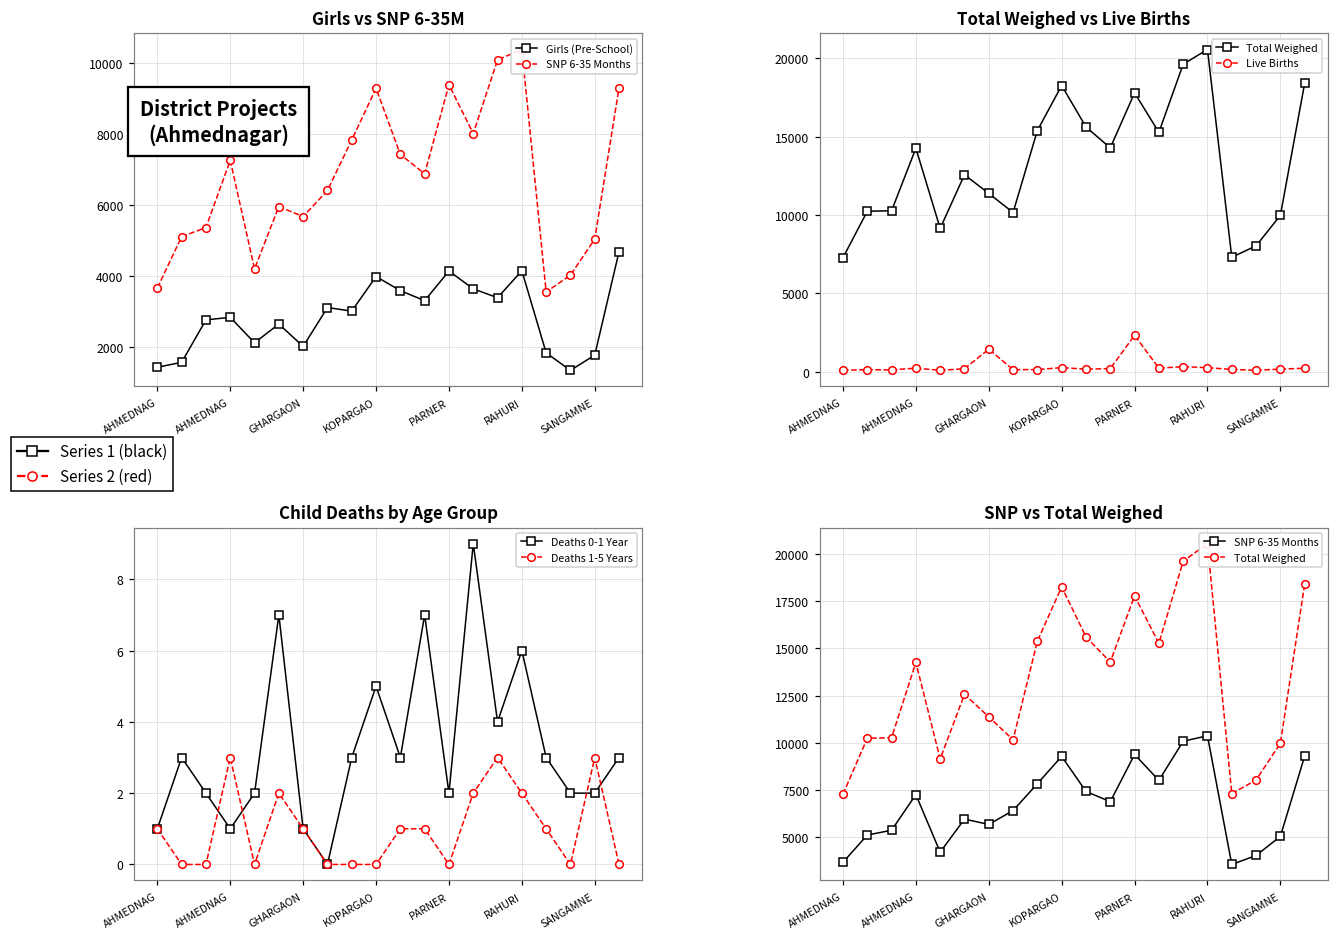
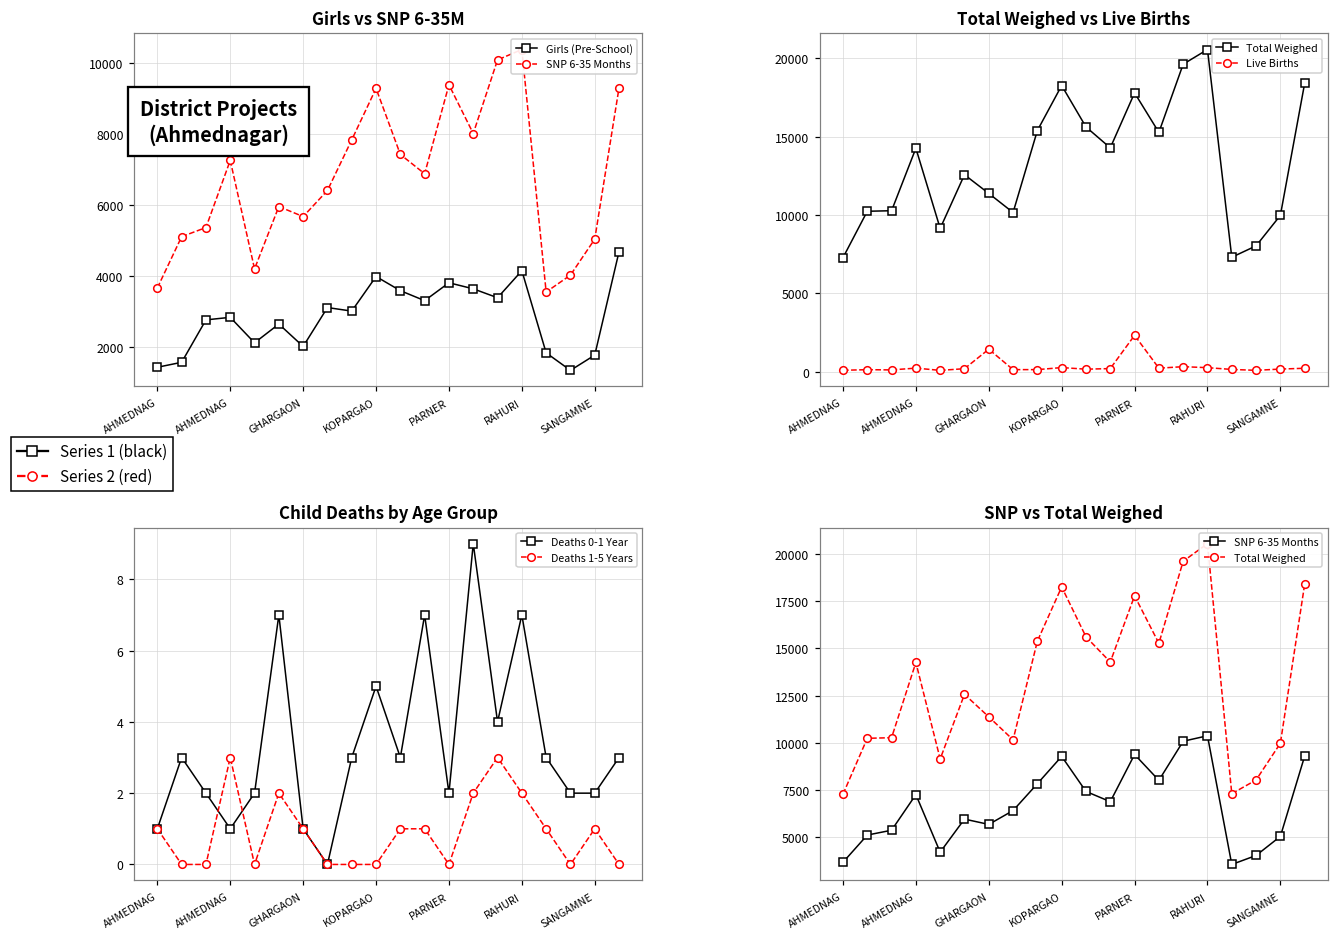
  {
    "Girls vs SNP 6-35M": {
      "Girls (Pre-School)": {
        "GHARGAON": 2000,
        "KOPARGAO": 4000,
-       "PARNER": 4100,
+       "PARNER": 3800,
        "RAHURI": 4100,
        "SANGAMNE": 1800
      }
    },
    "Total Weighed vs Live Births": {
      "Live Births": {
        "GHARGAON": 1400,
        "KOPARGAO": 300,
        "PARNER": 2300,
        "RAHURI": 300,
        "SANGAMNE": 200
      }
    },
    "Child Deaths by Age Group": {
      "Deaths 0-1 Year": {
        "KOPARGAO": 5,
        "PARNER": 2,
-       "RAHURI": 6,
+       "RAHURI": 7,
        "SANGAMNE": 2
      },
      "Deaths 1-5 Years": {
        "KOPARGAO": 0,
        "PARNER": 0,
        "RAHURI": 2,
-       "SANGAMNE": 3
+       "SANGAMNE": 1
      }
    },
    "SNP vs Total Weighed": {
      "SNP 6-35 Months": {
        "GHARGAON": 5700,
        "KOPARGAO": 9300,
        "PARNER": 9400,
        "RAHURI": 10400,
        "SANGAMNE": 5000
      },
      "Total Weighed": {
        "GHARGAON": 11400,
        "KOPARGAO": 18300,
        "PARNER": 17800,
        "SANGAMNE": 10000
      }
    }
  }
